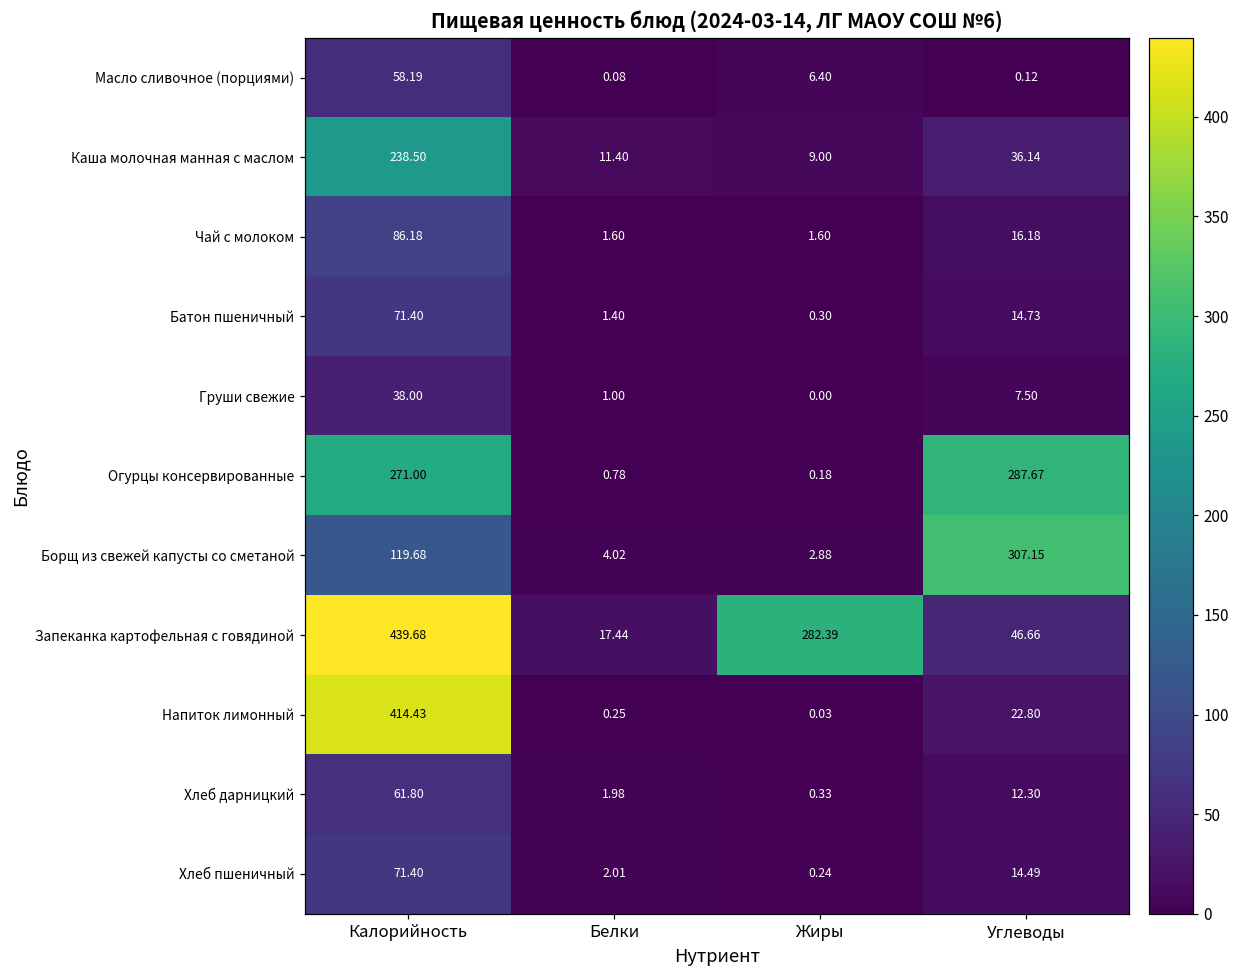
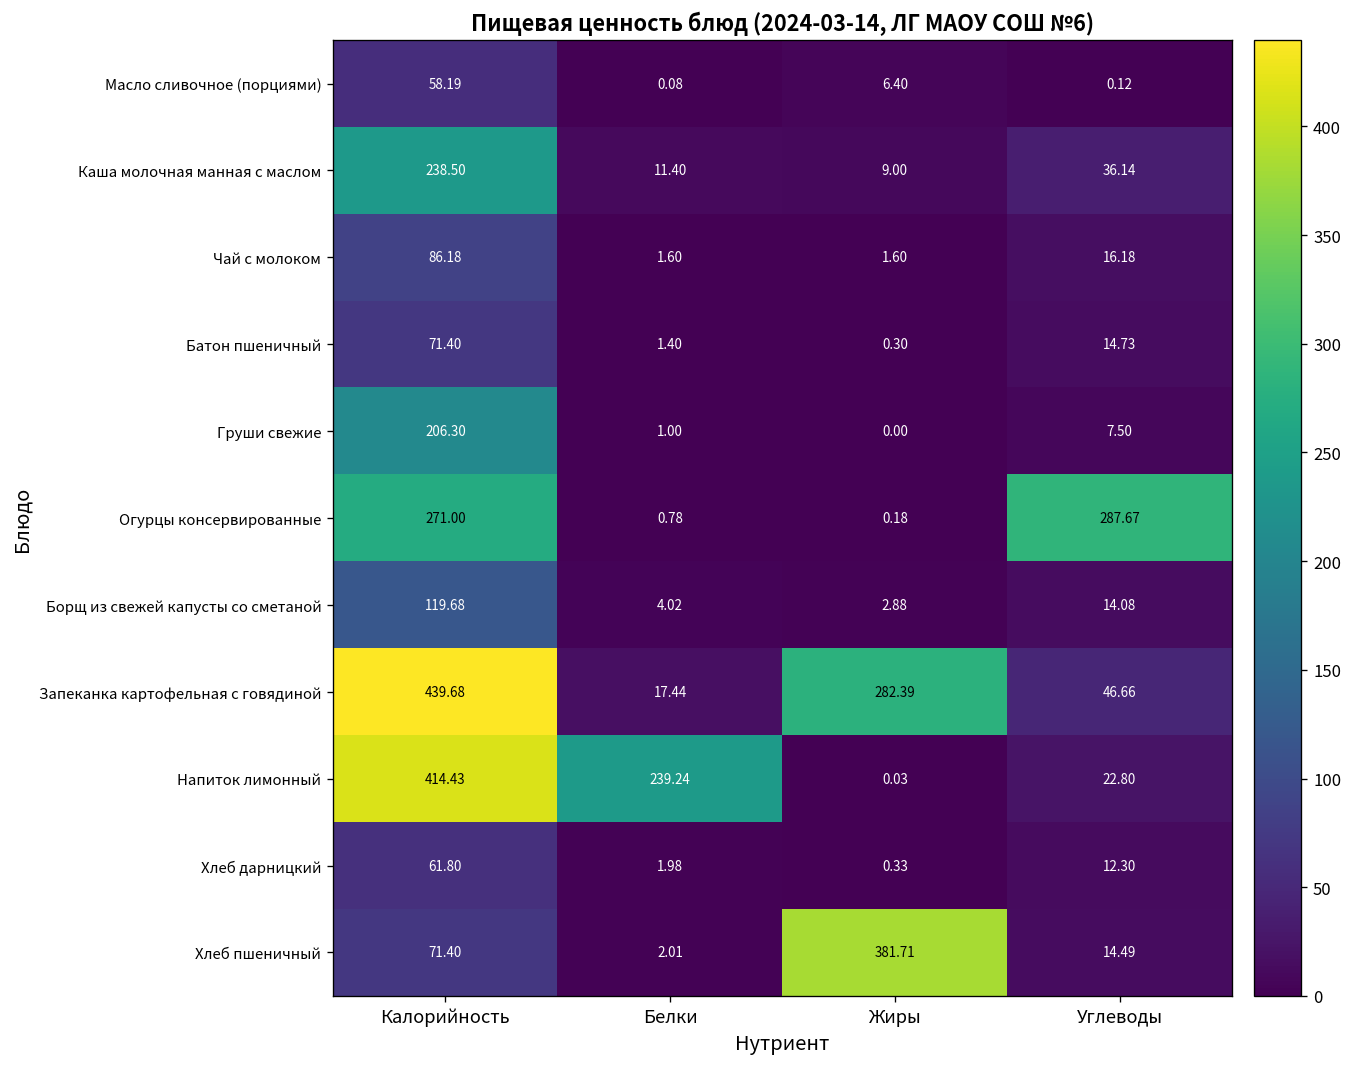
  {
    "Масло сливочное (порциями)": {
      "Калорийность": 58.19,
      "Белки": 0.08,
      "Жиры": 6.40,
      "Углеводы": 0.12
    },
    "Каша молочная манная с маслом": {
      "Калорийность": 238.50,
      "Белки": 11.40,
      "Жиры": 9.00,
      "Углеводы": 36.14
    },
    "Чай с молоком": {
      "Калорийность": 86.18,
      "Белки": 1.60,
      "Жиры": 1.60,
      "Углеводы": 16.18
    },
    "Батон пшеничный": {
      "Калорийность": 71.40,
      "Белки": 1.40,
      "Жиры": 0.30,
      "Углеводы": 14.73
    },
    "Груши свежие": {
-     "Калорийность": 38.00,
+     "Калорийность": 206.30,
      "Белки": 1.00,
      "Жиры": 0.00,
      "Углеводы": 7.50
    },
    "Огурцы консервированные": {
      "Калорийность": 271.00,
      "Белки": 0.78,
      "Жиры": 0.18,
      "Углеводы": 287.67
    },
    "Борщ из свежей капусты со сметаной": {
      "Калорийность": 119.68,
      "Белки": 4.02,
      "Жиры": 2.88,
-     "Углеводы": 307.15
+     "Углеводы": 14.08
    },
    "Запеканка картофельная с говядиной": {
      "Калорийность": 439.68,
      "Белки": 17.44,
      "Жиры": 282.39,
      "Углеводы": 46.66
    },
    "Напиток лимонный": {
      "Калорийность": 414.43,
-     "Белки": 0.25,
+     "Белки": 239.24,
      "Жиры": 0.03,
      "Углеводы": 22.80
    },
    "Хлеб дарницкий": {
      "Калорийность": 61.80,
      "Белки": 1.98,
      "Жиры": 0.33,
      "Углеводы": 12.30
    },
    "Хлеб пшеничный": {
      "Калорийность": 71.40,
      "Белки": 2.01,
-     "Жиры": 0.24,
+     "Жиры": 381.71,
      "Углеводы": 14.49
    }
  }
